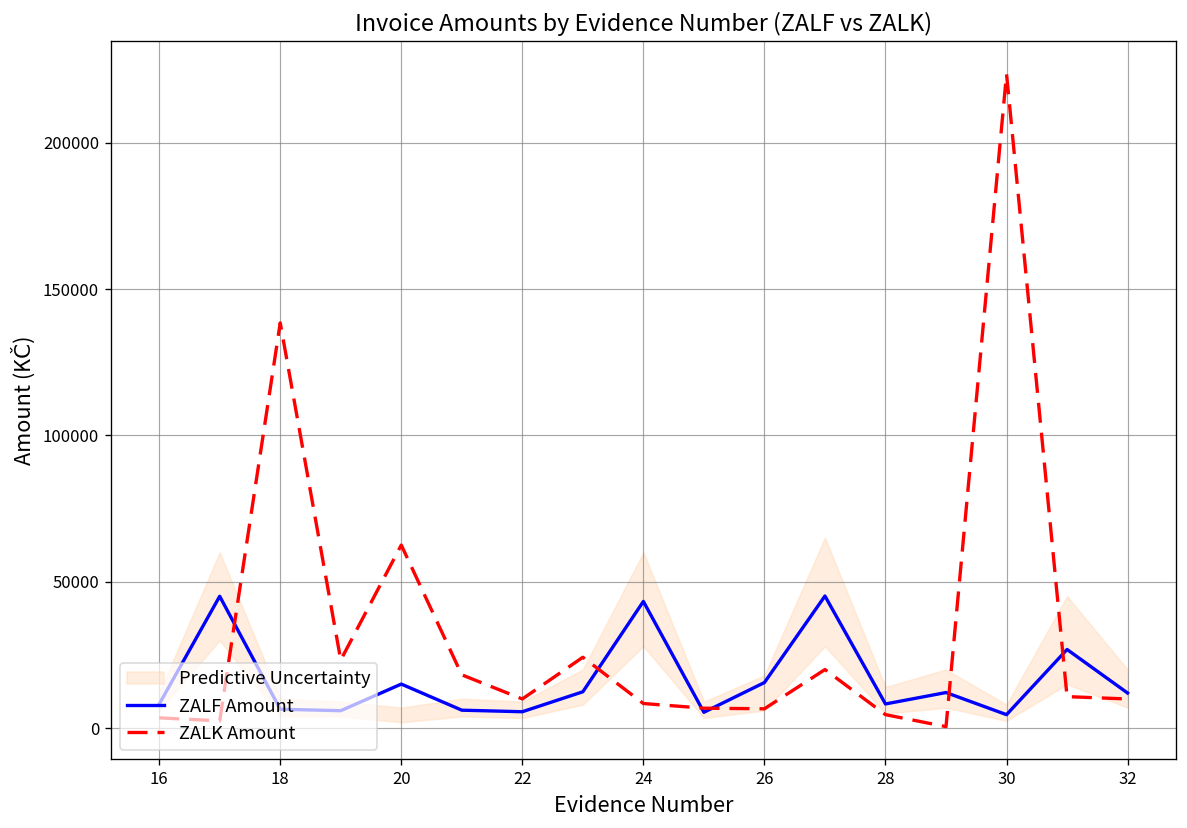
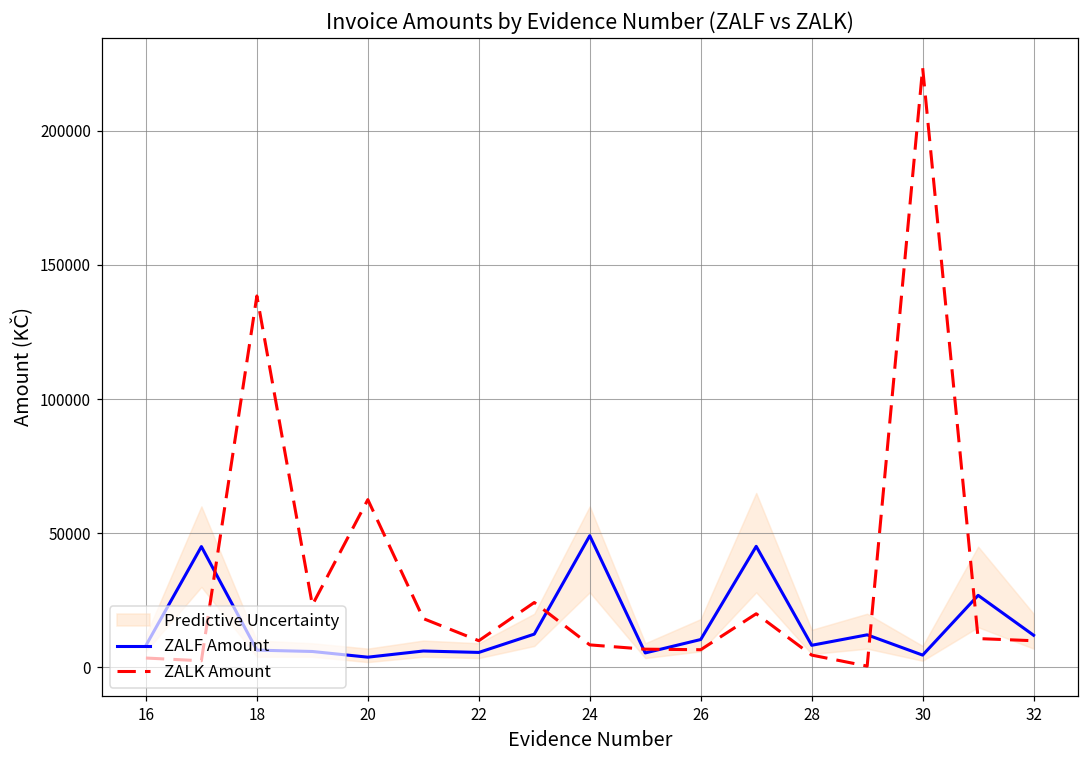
  {
    "ZALF Amount": {
-     "20": 15000,
+     "20": 4000,
      "22": 6000,
-     "24": 43000,
-     "26": 16000,
+     "24": 49000,
+     "26": 10000,
      "28": 8000,
      "30": 5000,
      "32": 12000
    },
    "ZALK Amount": {
      "18": 138000,
      "20": 63000,
      "24": 8000,
      "26": 7000,
      "28": 5000,
      "30": 223000,
      "32": 10000
    }
  }
